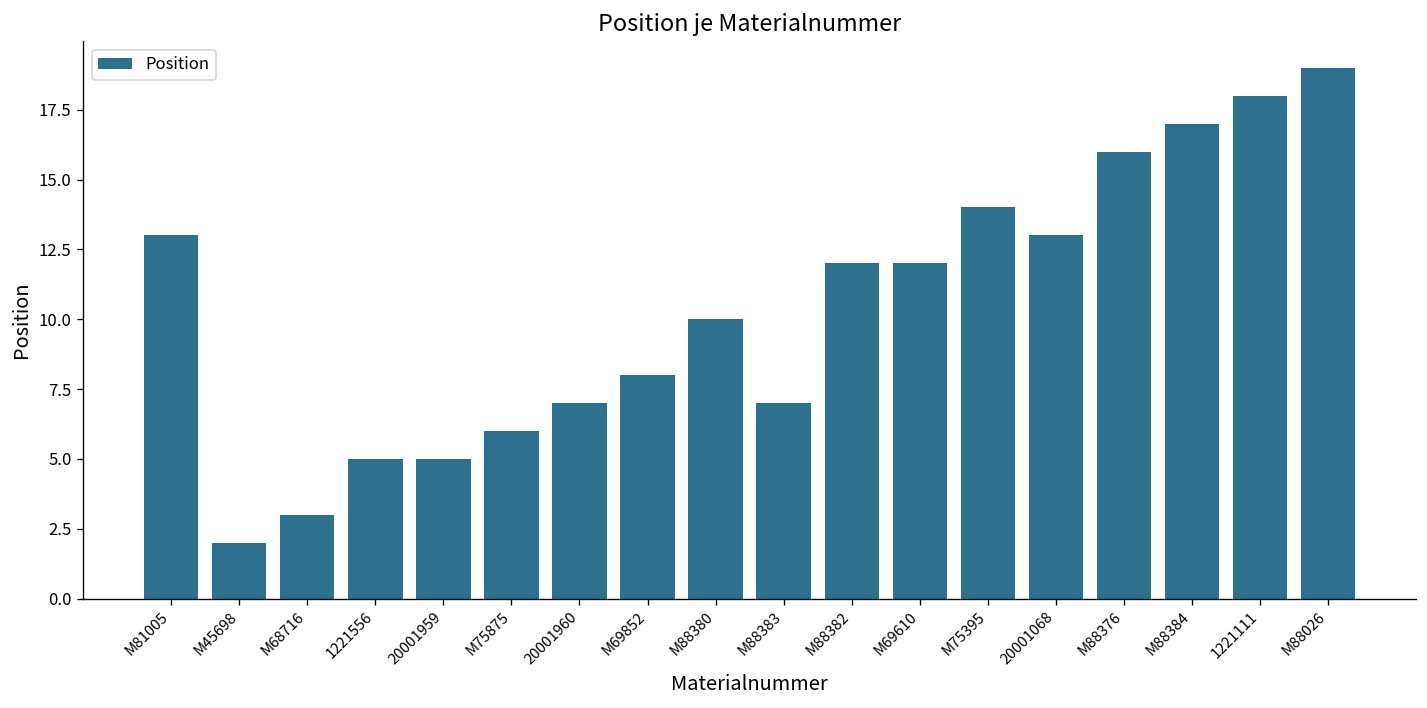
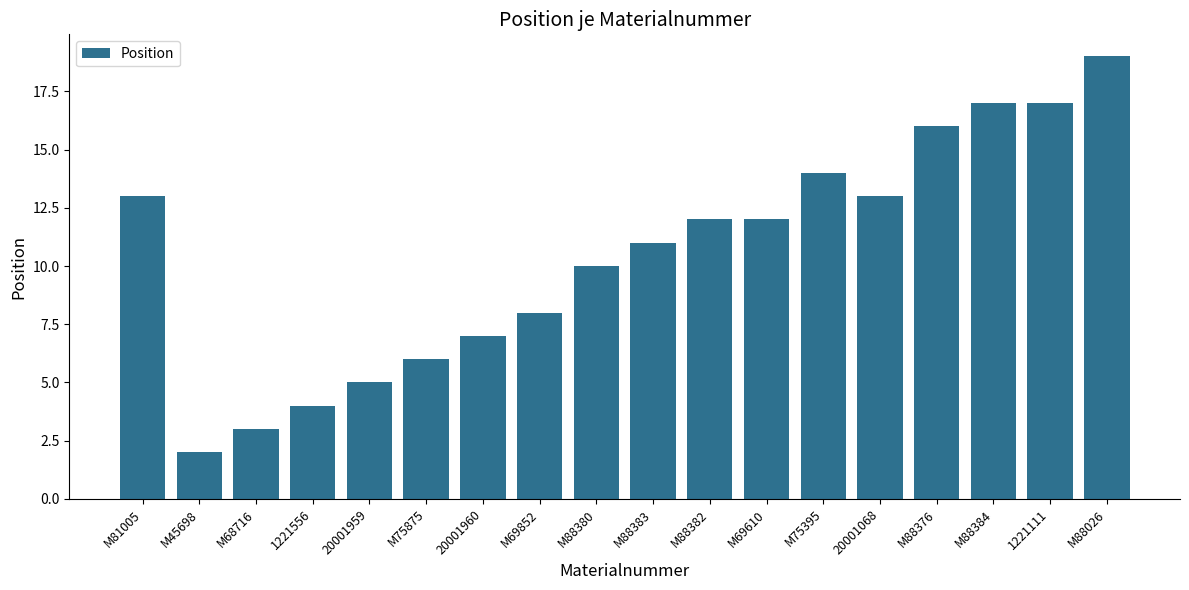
  {
    "M81005": 13,
    "M45698": 2,
    "M68716": 3,
-   "1221556": 5,
+   "1221556": 4,
    "20001959": 5,
    "M75875": 6,
    "20001960": 7,
    "M69852": 8,
    "M88380": 10,
-   "M88383": 7,
+   "M88383": 11,
    "M88382": 12,
    "M69610": 12,
    "M75395": 14,
    "20001068": 13,
    "M88376": 16,
    "M88384": 17,
-   "1221111": 18,
+   "1221111": 17,
    "M88026": 19
  }
